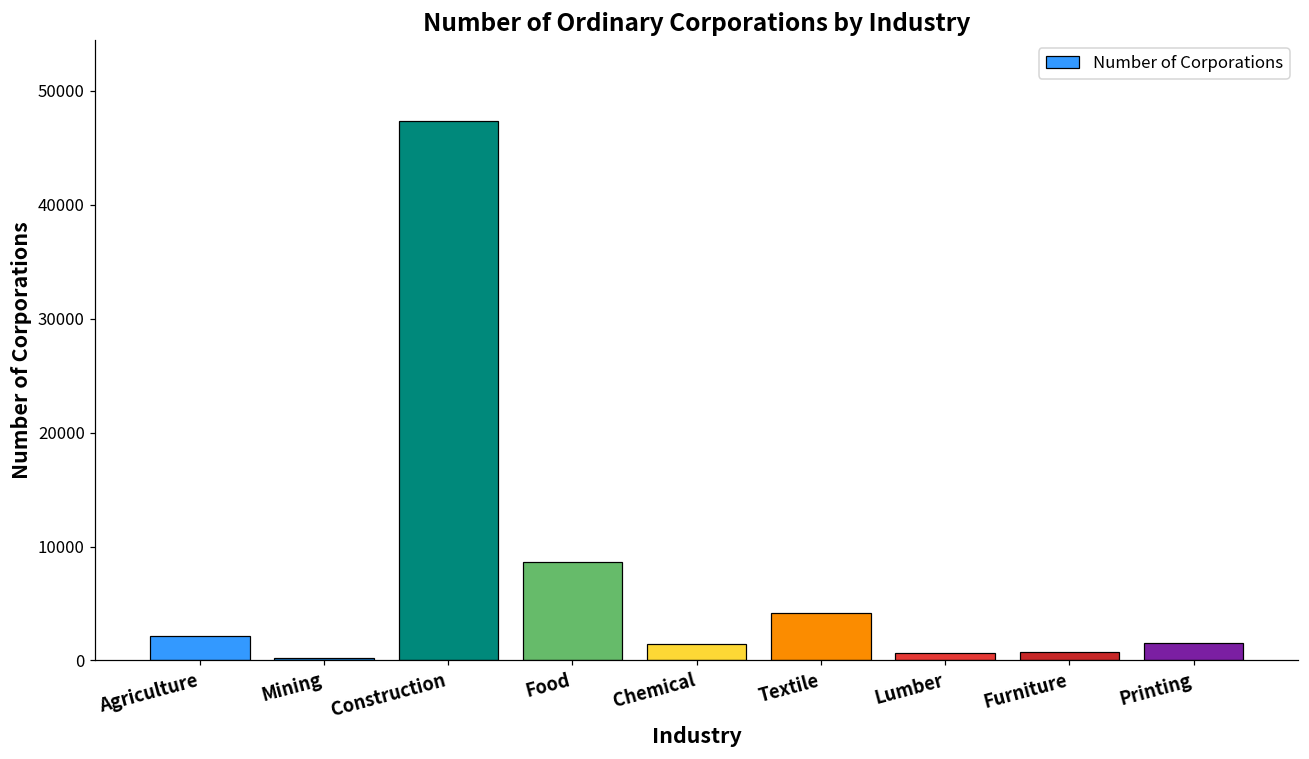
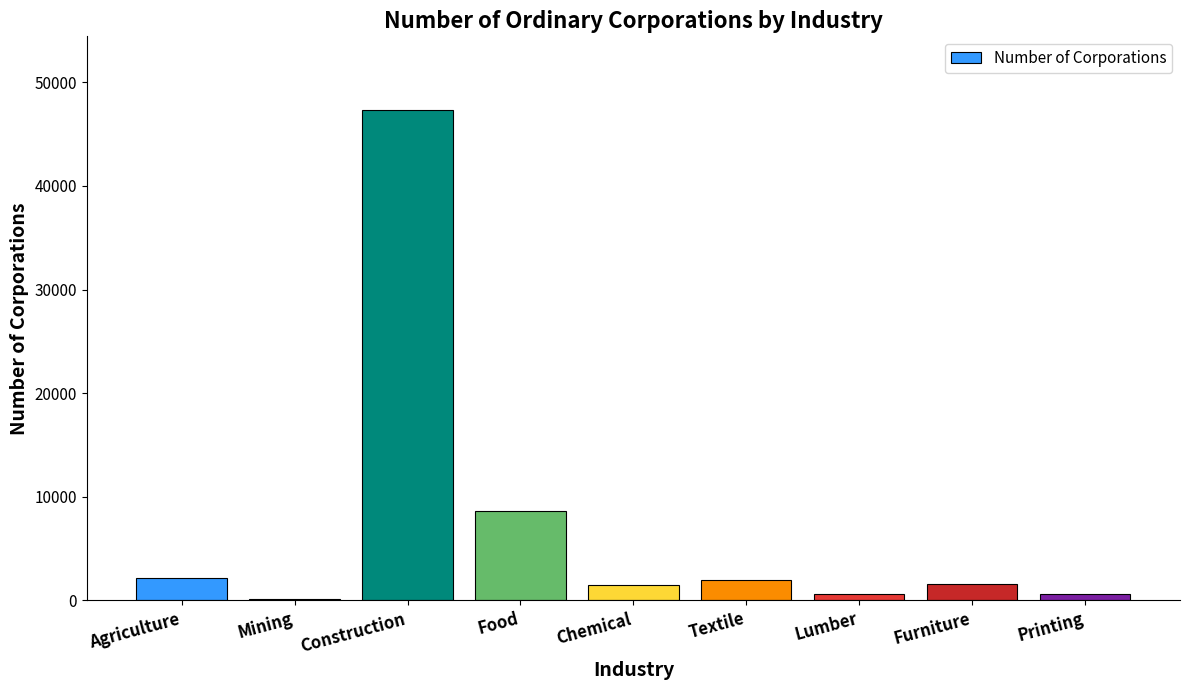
  {
    "Agriculture": 2200,
    "Construction": 47300,
    "Food": 8600,
    "Chemical": 1500,
-   "Textile": 4200,
+   "Textile": 2000,
    "Lumber": 600,
-   "Furniture": 800,
-   "Printing": 1500
+   "Furniture": 1600,
+   "Printing": 600
  }
